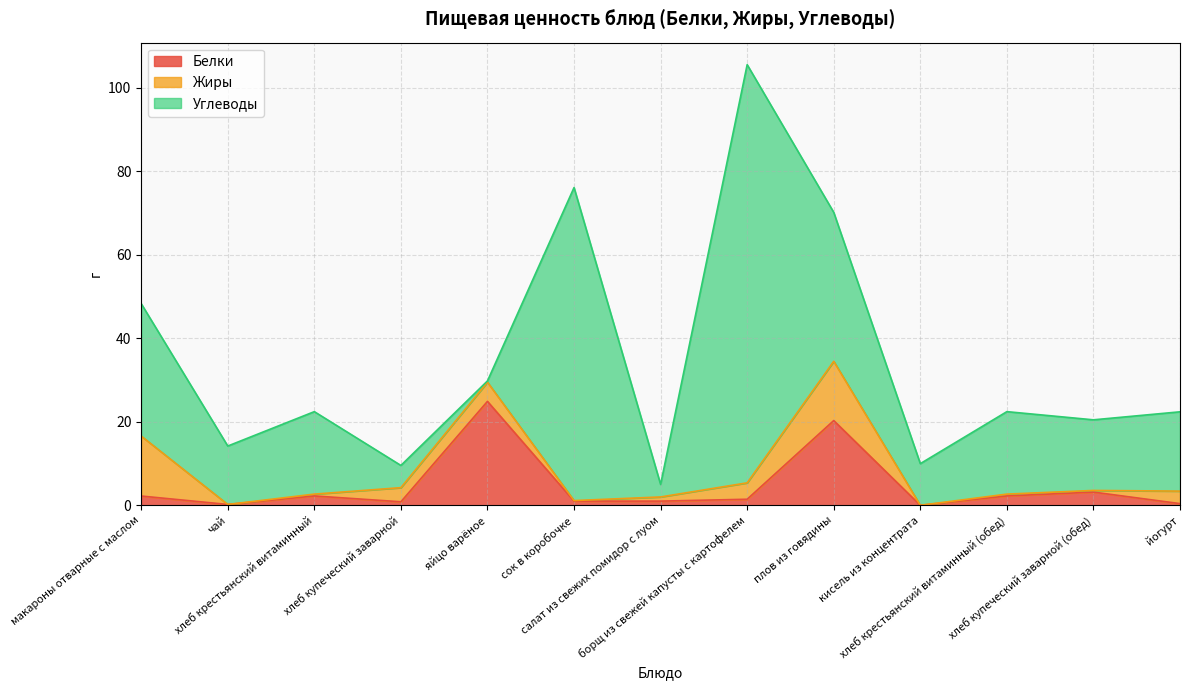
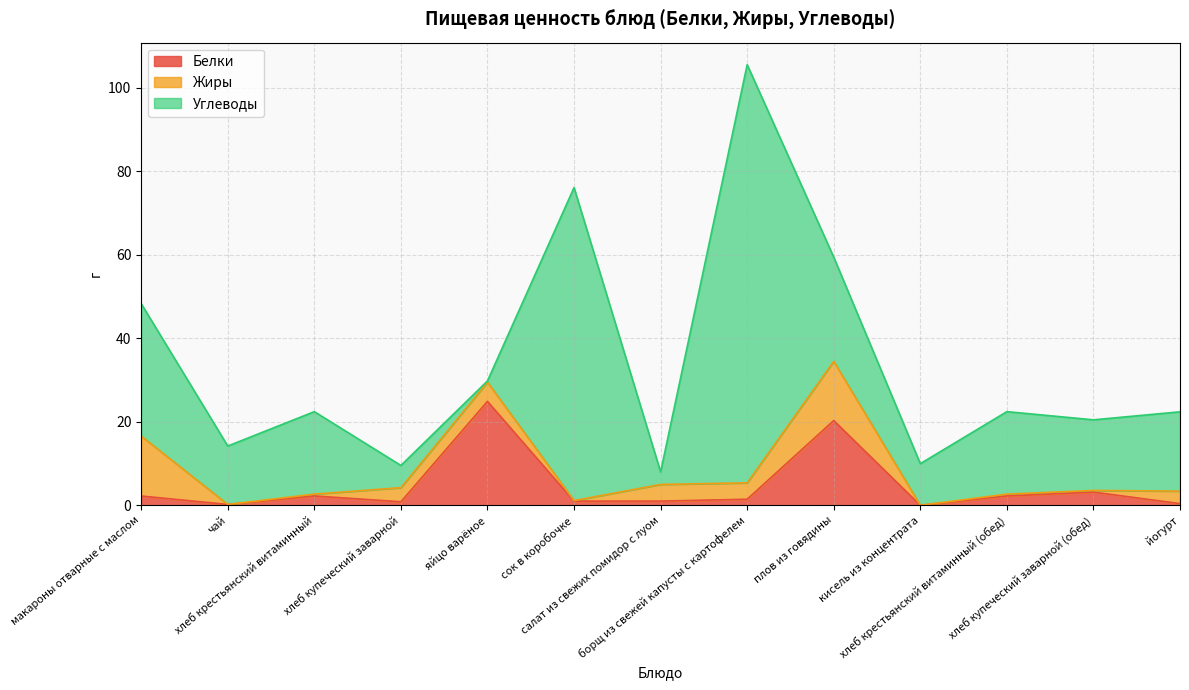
  {
    "Белки": {
      "макароны отварные с маслом": 2,
      "хлеб купеческий заварной": 1,
      "яйцо варёное": 25,
      "салат из свежих помидор с луом": 1,
      "борщ из свежей капусты с картофелем": 1,
      "плов из говядины": 20,
      "йогурт": 0
    },
    "Жиры": {
      "макароны отварные с маслом": 14,
      "хлеб купеческий заварной": 3,
-     "салат из свежих помидор с луом": 1,
+     "салат из свежих помидор с луом": 4,
      "борщ из свежей капусты с картофелем": 4,
      "плов из говядины": 14,
      "йогурт": 3
    },
    "Углеводы": {
      "макароны отварные с маслом": 32,
      "чай": 14,
      "хлеб крестьянский витаминный": 20,
      "хлеб купеческий заварной": 5,
      "сок в коробочке": 75,
      "салат из свежих помидор с луом": 3,
      "борщ из свежей капусты с картофелем": 100,
-     "плов из говядины": 36,
+     "плов из говядины": 25,
      "кисель из концентрата": 10,
      "хлеб крестьянский витаминный (обед)": 20,
      "хлеб купеческий заварной (обед)": 17,
      "йогурт": 19
    }
  }
